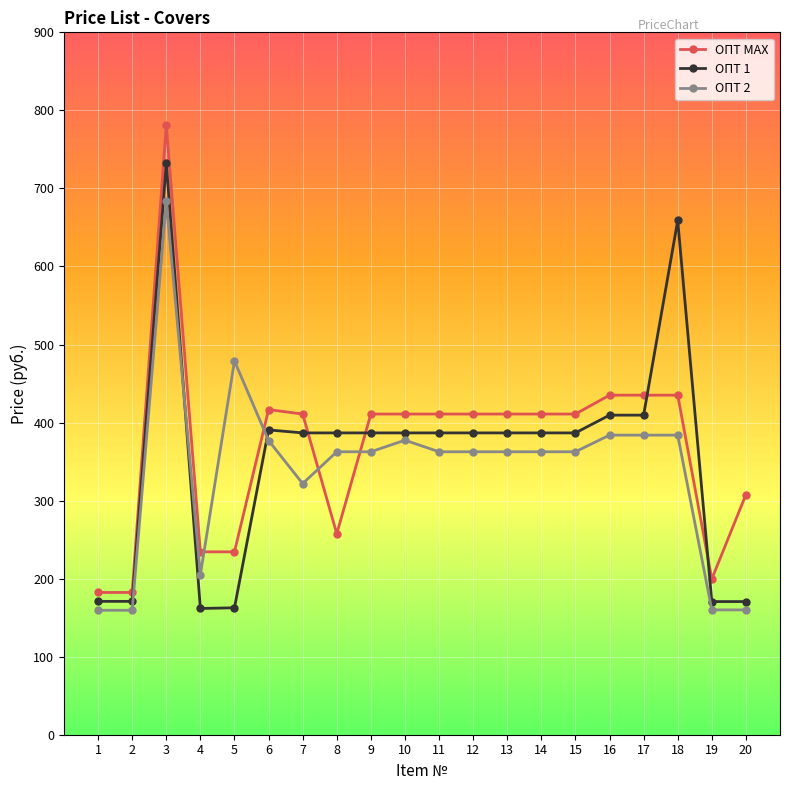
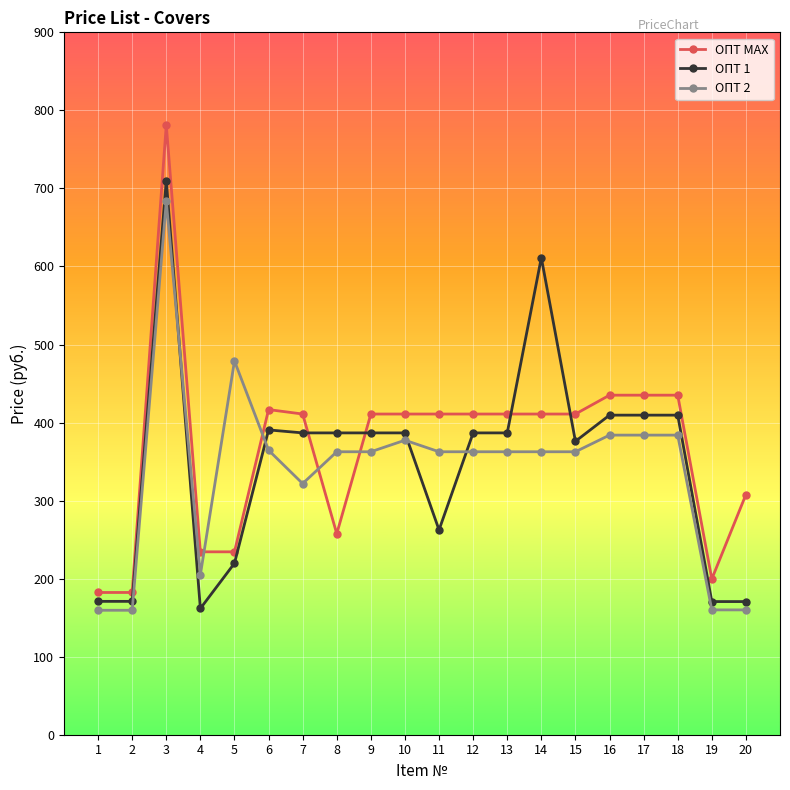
  {
    "ОПТ MAX": {
      "1": 180,
      "2": 180,
      "3": 780,
      "4": 230,
      "5": 230,
      "6": 420,
      "7": 410,
      "8": 260,
      "9": 410,
      "10": 410,
      "11": 410,
      "12": 410,
      "13": 410,
      "14": 410,
      "15": 410,
      "16": 440,
      "17": 440,
      "18": 440,
      "19": 200,
      "20": 310
    },
    "ОПТ 1": {
      "1": 170,
      "2": 170,
-     "3": 730,
+     "3": 710,
      "4": 160,
-     "5": 160,
+     "5": 220,
      "6": 390,
      "7": 390,
      "8": 390,
      "9": 390,
      "10": 390,
-     "11": 390,
+     "11": 260,
      "12": 390,
      "13": 390,
-     "14": 390,
-     "15": 390,
+     "14": 610,
+     "15": 380,
      "16": 410,
      "17": 410,
-     "18": 660,
+     "18": 410,
      "19": 170,
      "20": 170
    },
    "ОПТ 2": {
      "1": 160,
      "2": 160,
      "3": 680,
      "4": 210,
      "5": 480,
-     "6": 380,
+     "6": 360,
      "7": 320,
      "8": 360,
      "9": 360,
      "10": 380,
      "11": 360,
      "12": 360,
      "13": 360,
      "14": 360,
      "15": 360,
      "16": 380,
      "17": 380,
      "18": 380,
      "19": 160,
      "20": 160
    }
  }
